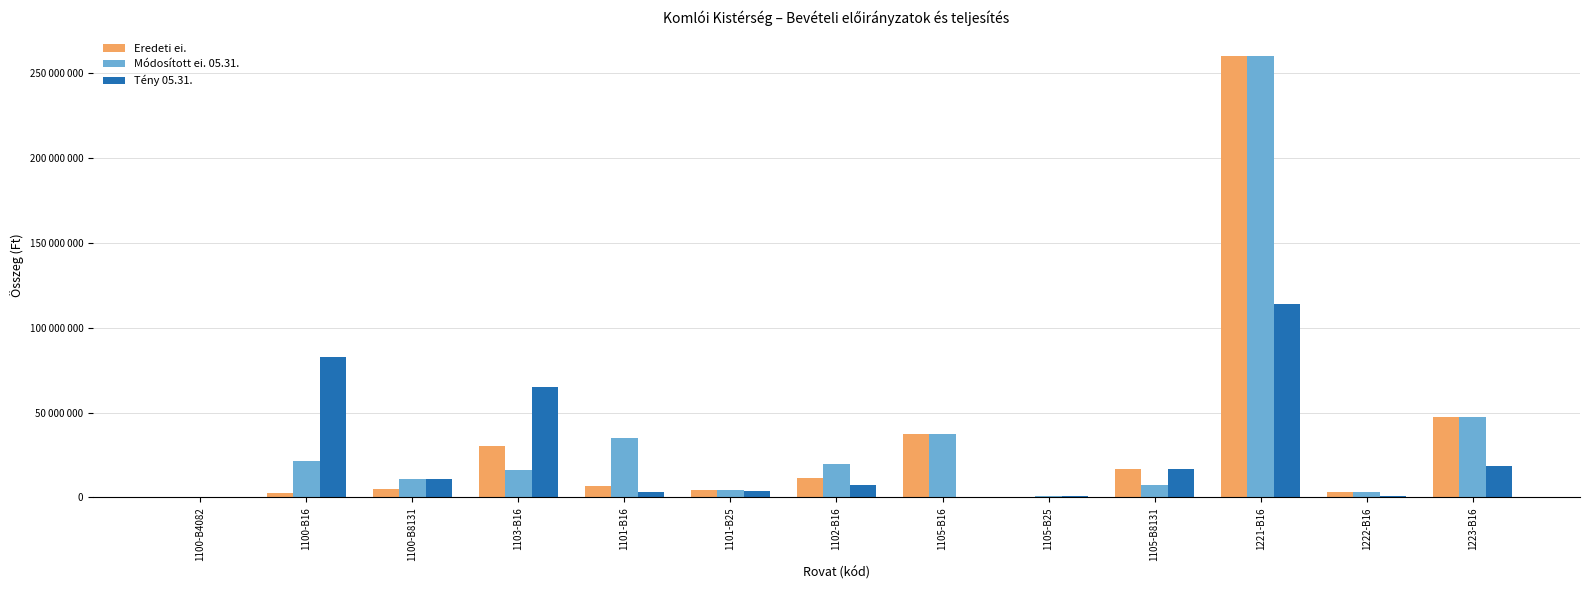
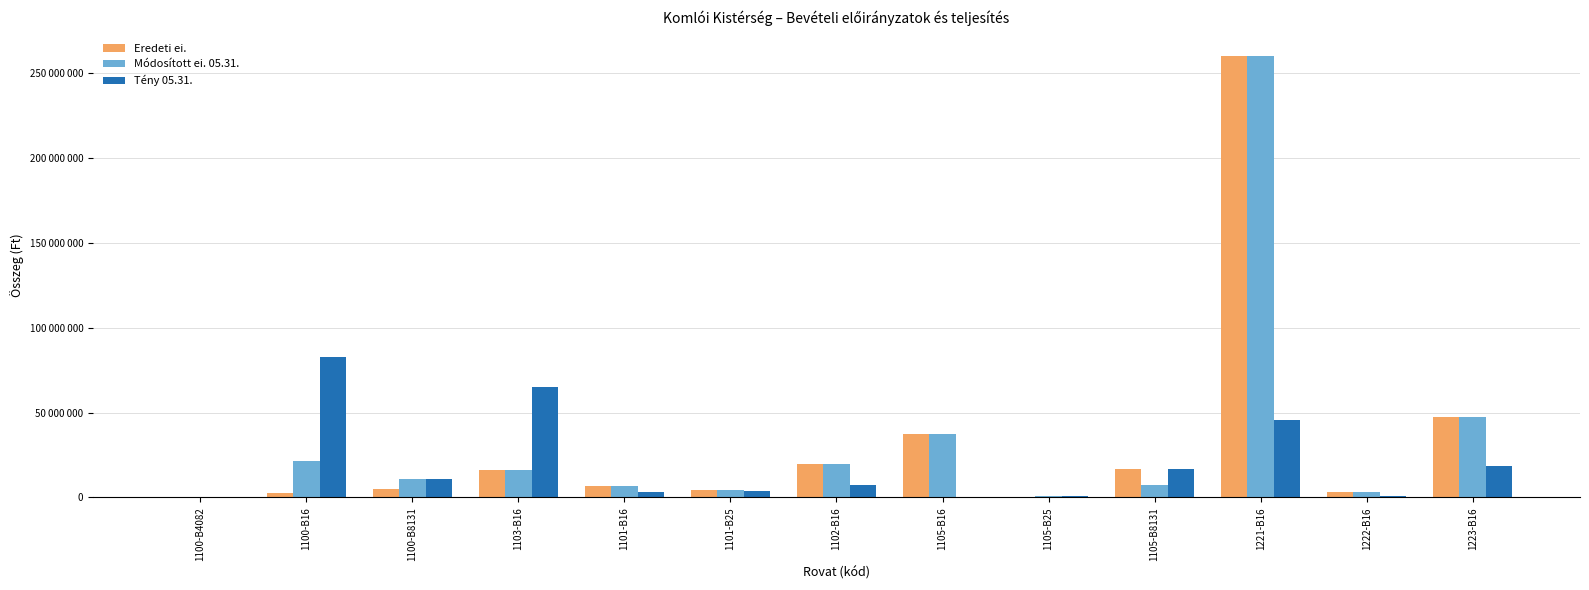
  {
    "Eredeti ei.": {
      "1100-B16": 2000000,
      "1100-B8131": 5000000,
-     "1103-B16": 30000000,
+     "1103-B16": 16000000,
      "1101-B16": 7000000,
      "1101-B25": 5000000,
-     "1102-B16": 12000000,
+     "1102-B16": 20000000,
      "1105-B16": 37000000,
      "1105-B25": 0,
      "1105-B8131": 17000000,
      "1221-B16": 260000000,
      "1222-B16": 3000000,
      "1223-B16": 48000000
    },
    "Módosított ei. 05.31.": {
      "1100-B16": 21000000,
      "1100-B8131": 11000000,
      "1103-B16": 16000000,
-     "1101-B16": 35000000,
+     "1101-B16": 7000000,
      "1101-B25": 5000000,
      "1102-B16": 20000000,
      "1105-B16": 37000000,
      "1105-B8131": 8000000,
      "1221-B16": 260000000,
      "1222-B16": 3000000,
      "1223-B16": 48000000
    },
    "Tény 05.31.": {
      "1100-B16": 83000000,
      "1100-B8131": 11000000,
      "1103-B16": 65000000,
      "1101-B16": 3000000,
      "1101-B25": 4000000,
      "1102-B16": 7000000,
      "1105-B8131": 17000000,
-     "1221-B16": 114000000,
+     "1221-B16": 46000000,
      "1223-B16": 18000000
    }
  }
